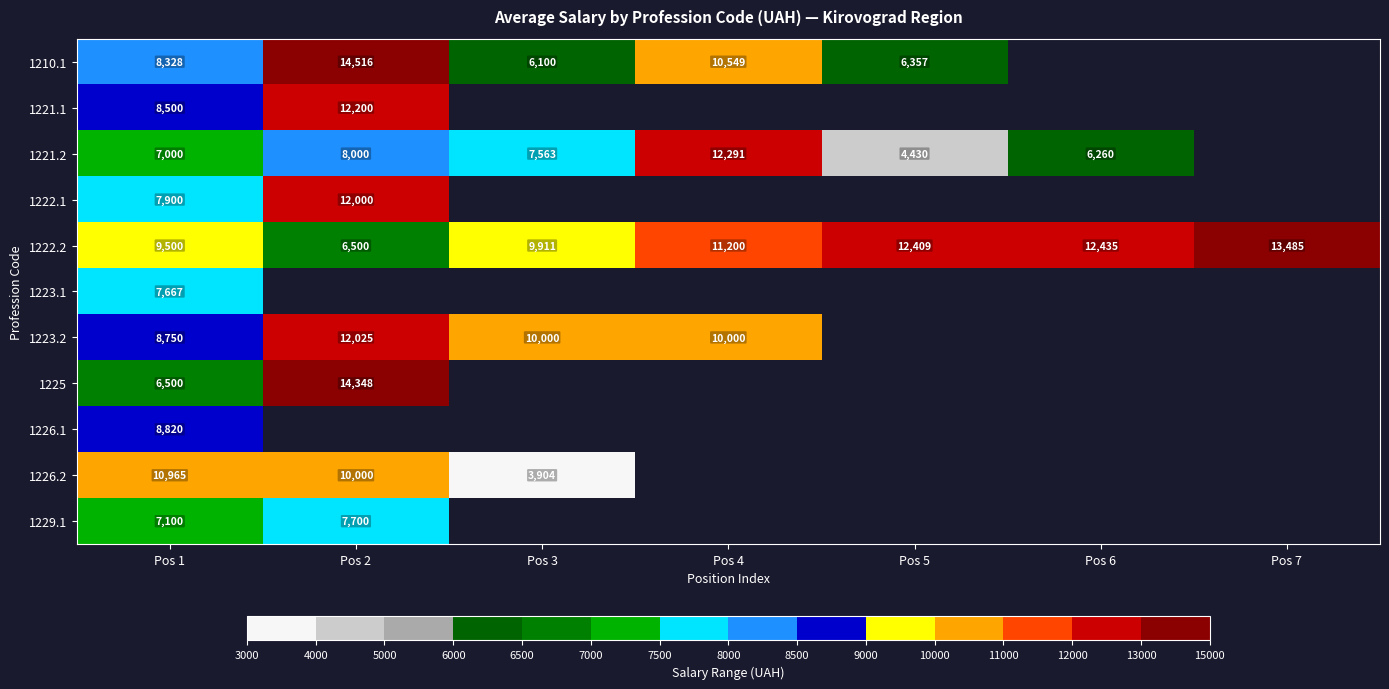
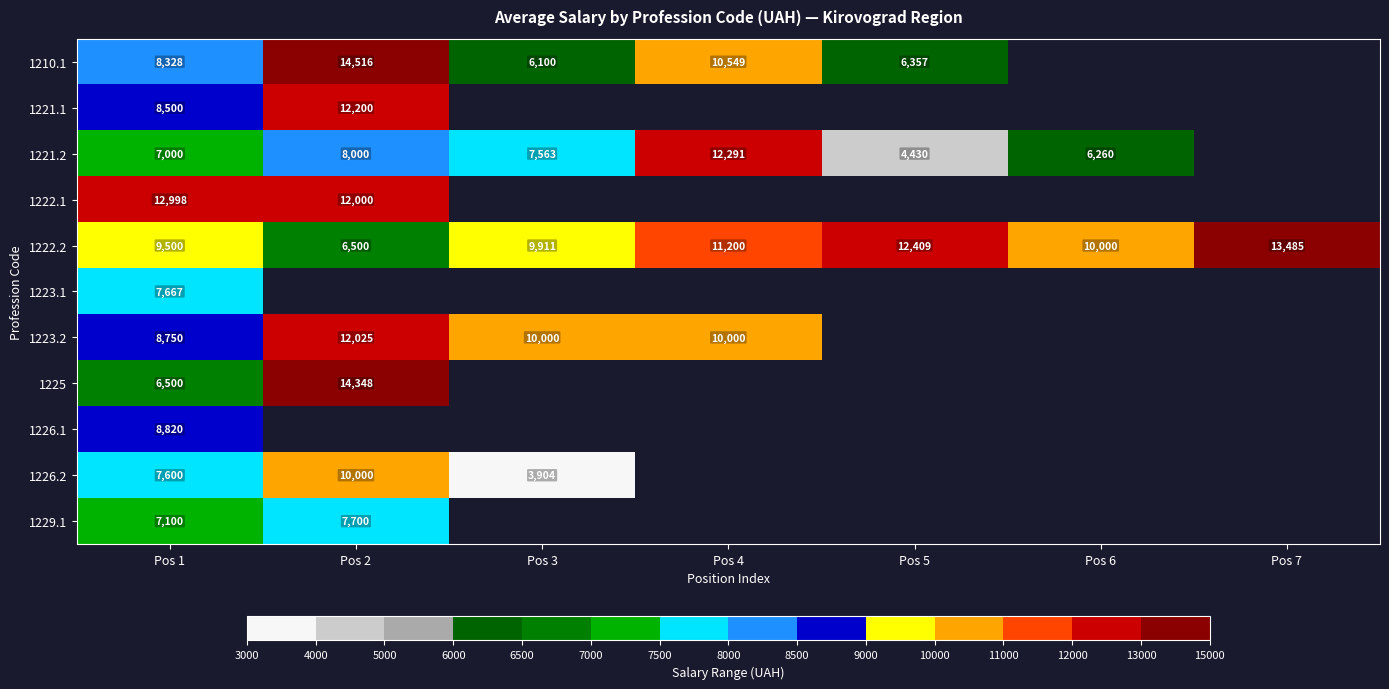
  {
    "1222.1": {
-     "Pos 1": "7,900"
+     "Pos 1": "12,998"
    },
    "1222.2": {
-     "Pos 6": "12,435"
+     "Pos 6": "10,000"
    },
    "1226.2": {
-     "Pos 1": "10,965"
+     "Pos 1": "7,600"
    }
  }
